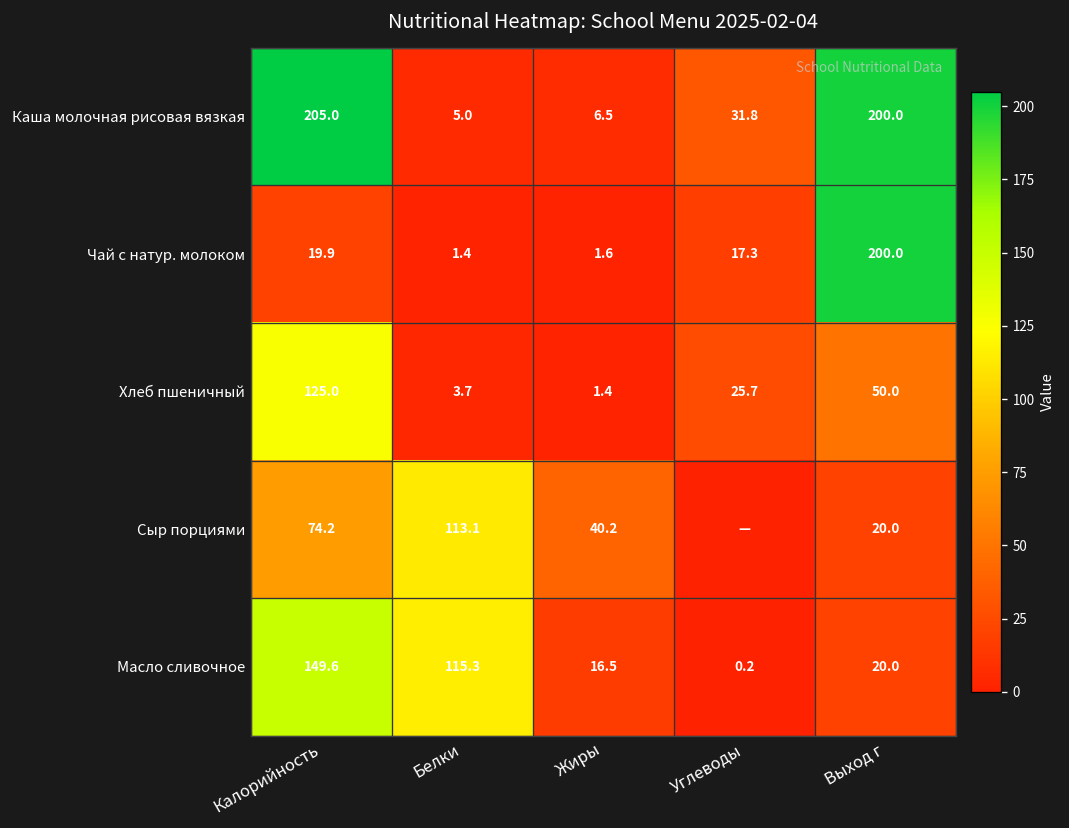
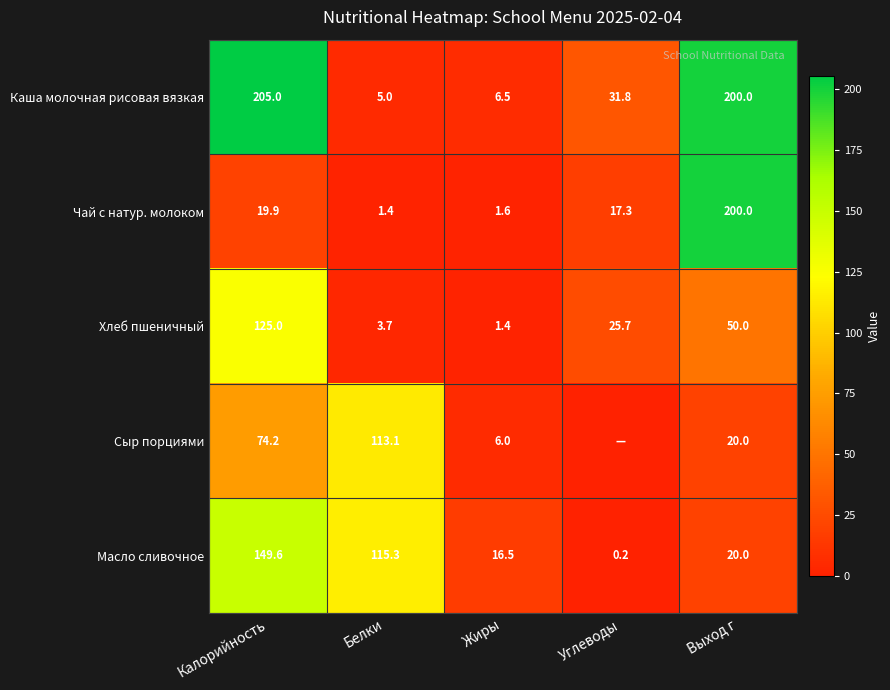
  {
    "Каша молочная рисовая вязкая": {
      "Калорийность": 205.0,
      "Белки": 5.0,
      "Жиры": 6.5,
      "Углеводы": 31.8
    },
    "Чай с натур. молоком": {
      "Калорийность": 19.9,
      "Белки": 1.4,
      "Жиры": 1.6,
      "Углеводы": 17.3,
      "Выход г": 200.0
    },
    "Хлеб пшеничный": {
      "Калорийность": 125.0,
      "Белки": 3.7,
      "Жиры": 1.4,
      "Углеводы": 25.7,
      "Выход г": 50.0
    },
    "Сыр порциями": {
      "Калорийность": 74.2,
      "Белки": 113.1,
-     "Жиры": 40.2,
+     "Жиры": 6.0,
      "Выход г": 20.0
    },
    "Масло сливочное": {
      "Калорийность": 149.6,
      "Белки": 115.3,
      "Жиры": 16.5,
      "Углеводы": 0.2,
      "Выход г": 20.0
    }
  }
